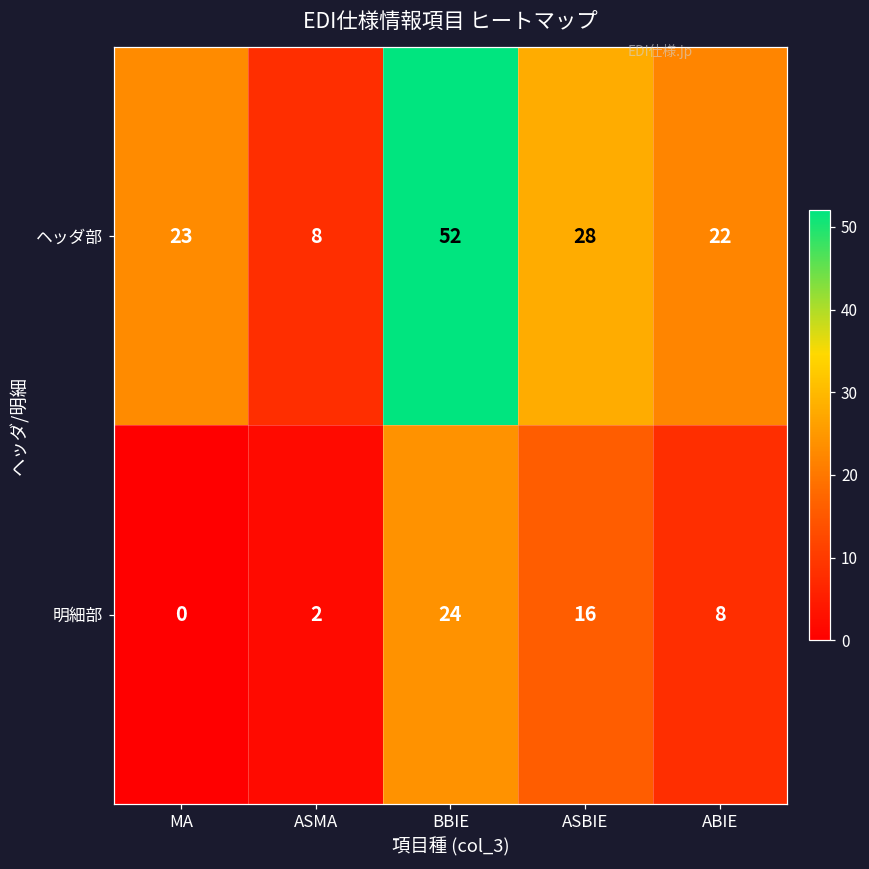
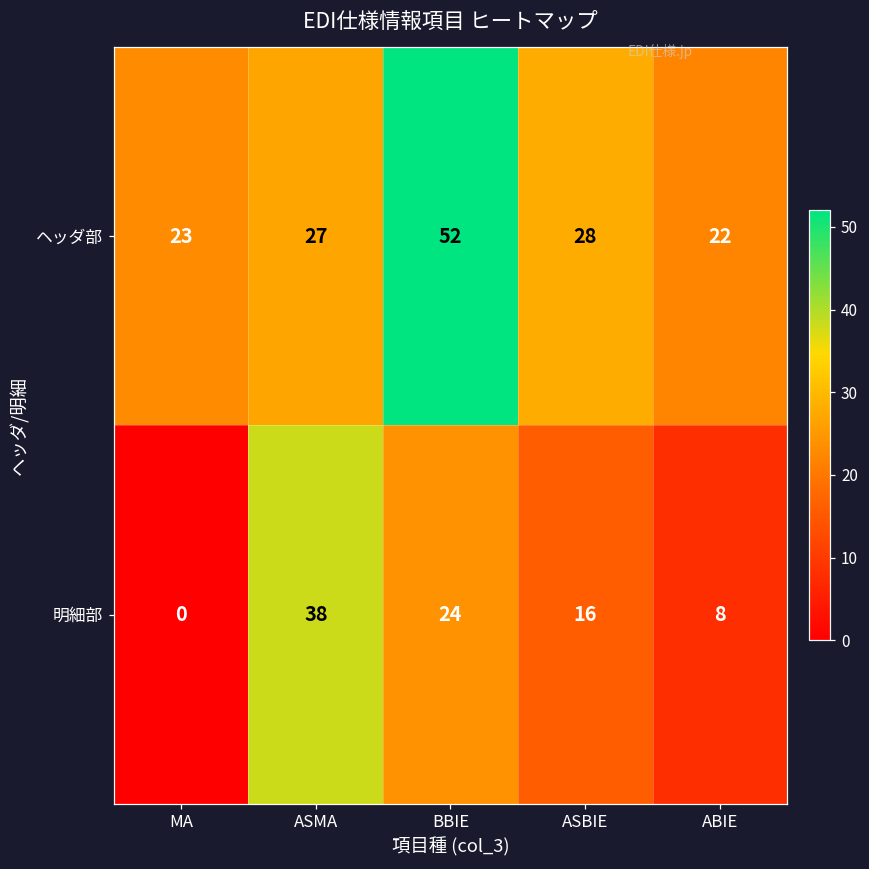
  {
    "ヘッダ部": {
      "MA": 23,
-     "ASMA": 8,
+     "ASMA": 27,
      "BBIE": 52,
      "ASBIE": 28,
      "ABIE": 22
    },
    "明細部": {
      "MA": 0,
-     "ASMA": 2,
+     "ASMA": 38,
      "BBIE": 24,
      "ASBIE": 16,
      "ABIE": 8
    }
  }
